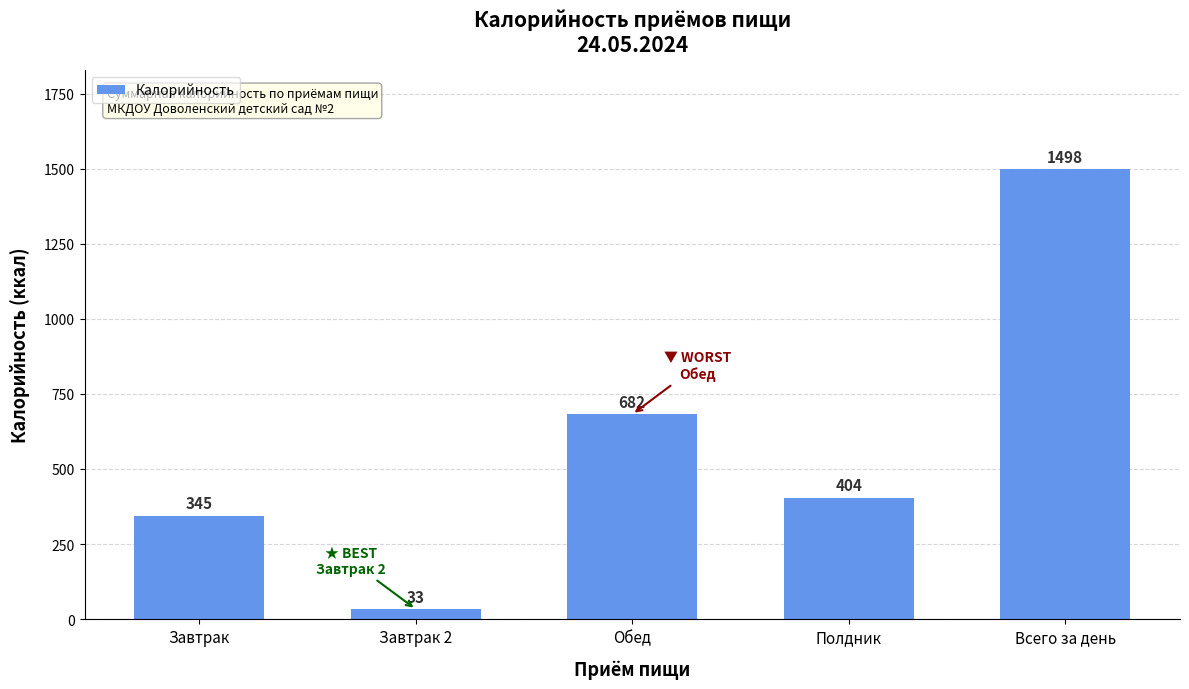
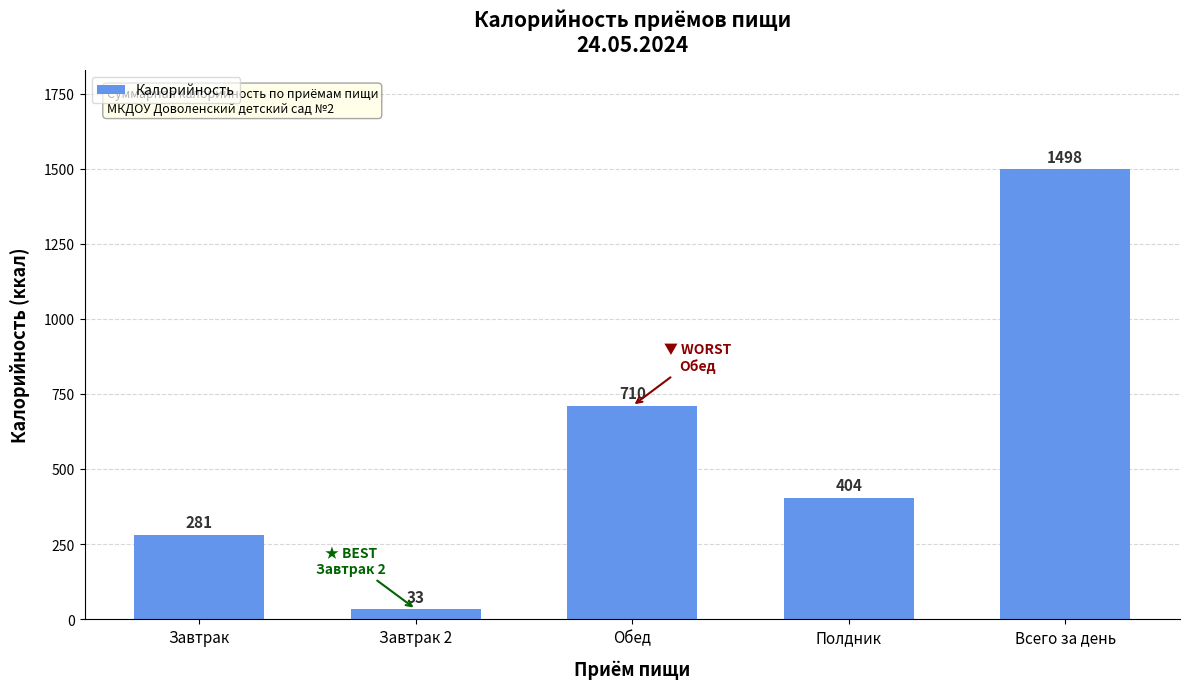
  {
-   "Завтрак": 345,
-   "Обед": 682,
+   "Завтрак": 281,
+   "Обед": 710,
    "Полдник": 404,
    "Всего за день": 1498
  }
